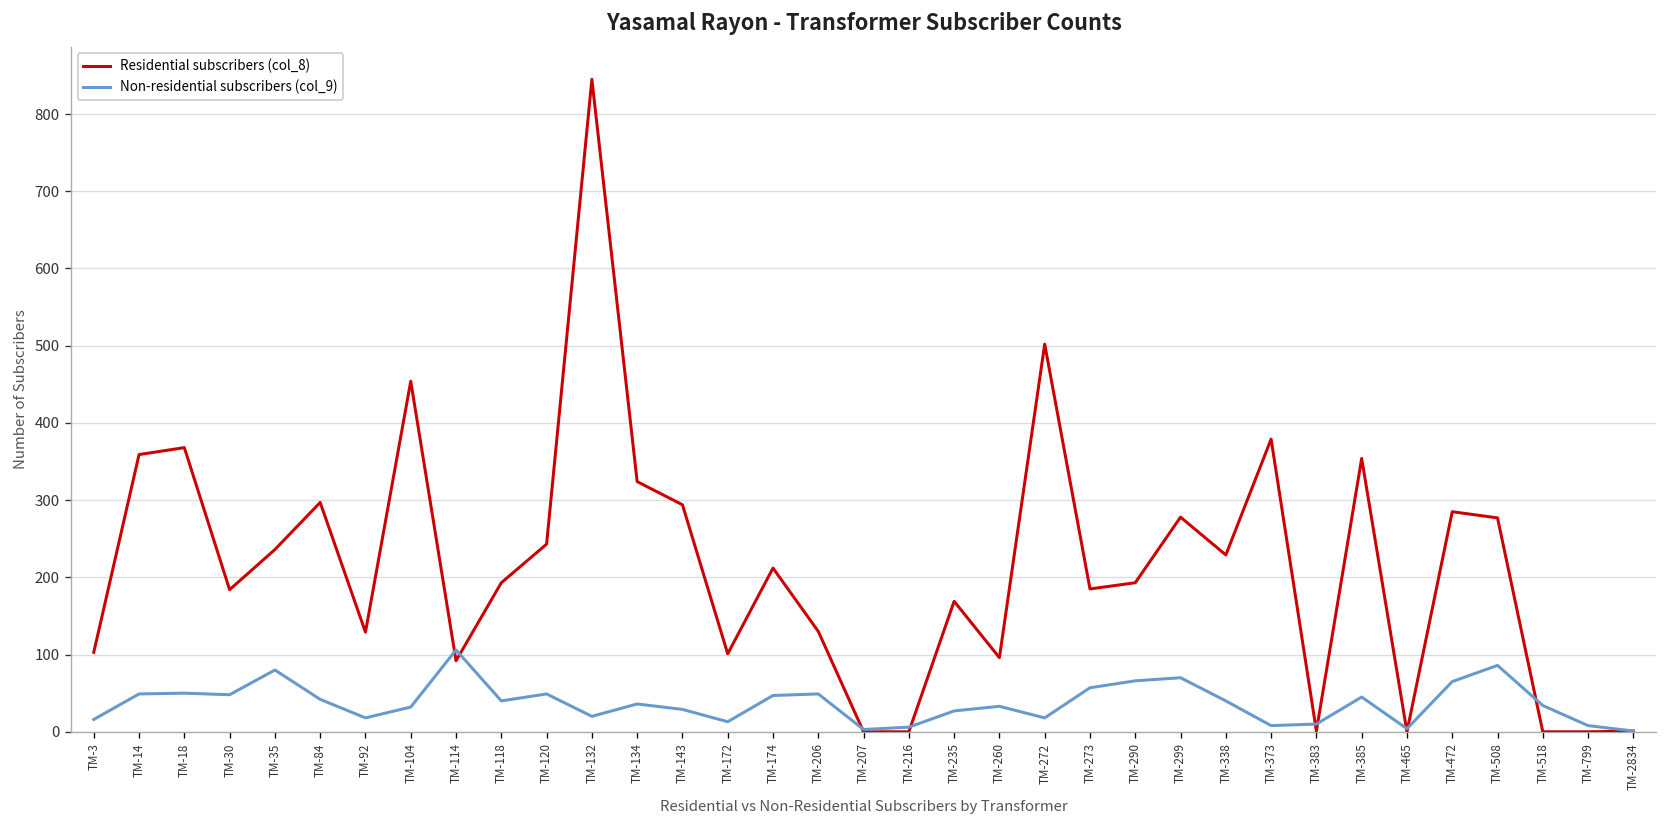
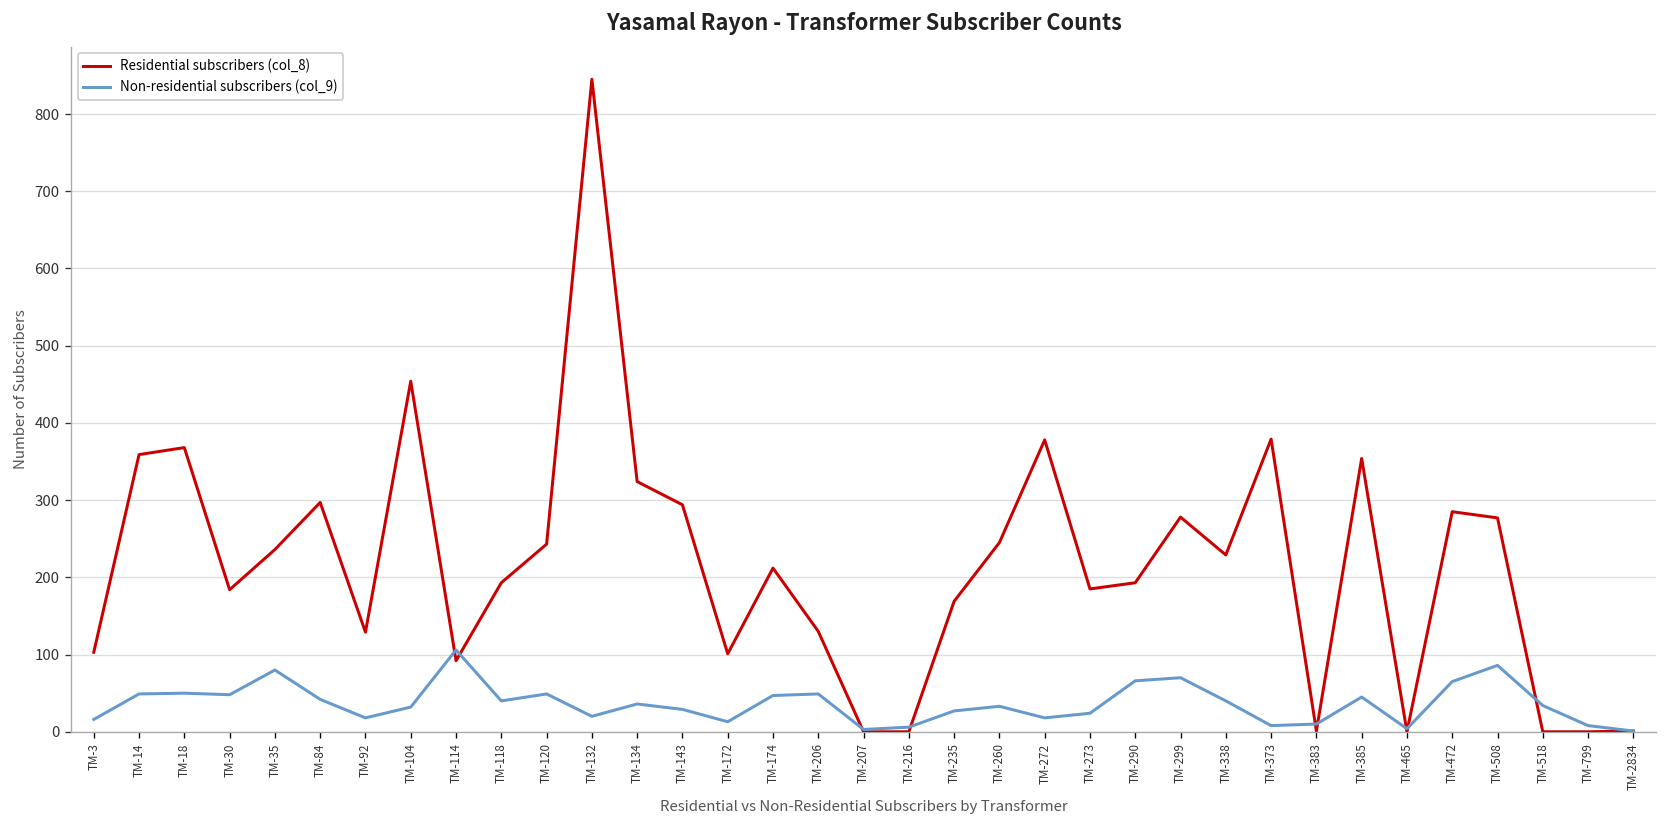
  {
    "Residential subscribers (col_8)": {
      "TM-3": 100,
      "TM-14": 360,
      "TM-18": 370,
      "TM-30": 180,
      "TM-35": 240,
      "TM-84": 300,
      "TM-92": 130,
      "TM-104": 450,
      "TM-114": 90,
      "TM-118": 190,
      "TM-120": 240,
      "TM-132": 850,
      "TM-134": 320,
      "TM-143": 290,
      "TM-172": 100,
      "TM-174": 210,
      "TM-206": 130,
      "TM-216": 0,
      "TM-235": 170,
-     "TM-260": 100,
-     "TM-272": 500,
+     "TM-260": 250,
+     "TM-272": 380,
      "TM-273": 190,
      "TM-290": 190,
      "TM-299": 280,
      "TM-338": 230,
      "TM-373": 380,
      "TM-383": 0,
      "TM-385": 350,
      "TM-465": 0,
      "TM-472": 290,
      "TM-508": 280,
      "TM-518": 0,
      "TM-799": 0
    },
    "Non-residential subscribers (col_9)": {
      "TM-3": 20,
      "TM-14": 50,
      "TM-18": 50,
      "TM-30": 50,
      "TM-35": 80,
      "TM-84": 40,
      "TM-92": 20,
      "TM-104": 30,
      "TM-114": 110,
      "TM-118": 40,
      "TM-120": 50,
      "TM-132": 20,
      "TM-134": 40,
      "TM-143": 30,
      "TM-172": 10,
      "TM-174": 50,
      "TM-206": 50,
      "TM-216": 10,
      "TM-235": 30,
      "TM-260": 30,
      "TM-272": 20,
-     "TM-273": 60,
+     "TM-273": 20,
      "TM-290": 70,
      "TM-299": 70,
      "TM-338": 40,
      "TM-373": 10,
      "TM-383": 10,
      "TM-385": 50,
      "TM-465": 0,
      "TM-472": 70,
      "TM-508": 90,
      "TM-518": 30,
      "TM-799": 10
    }
  }
